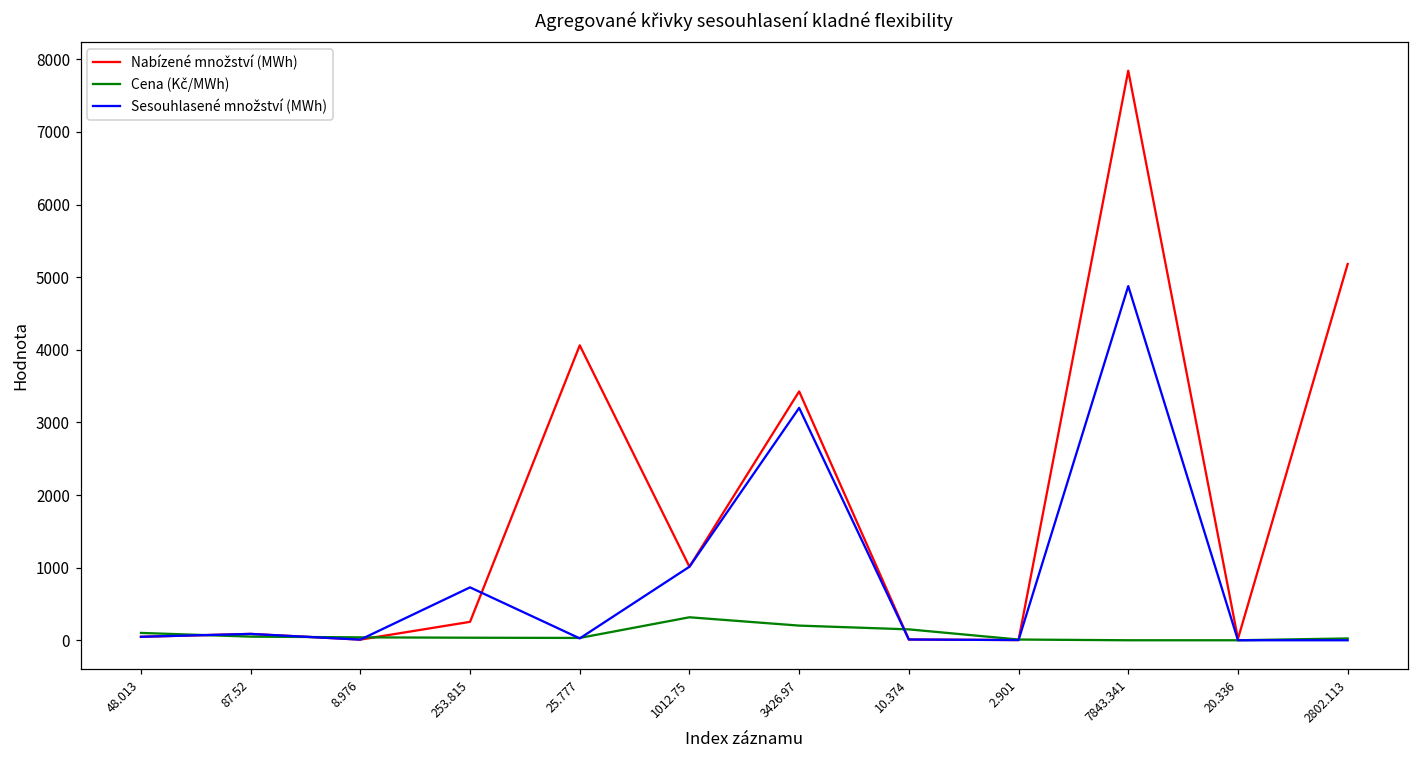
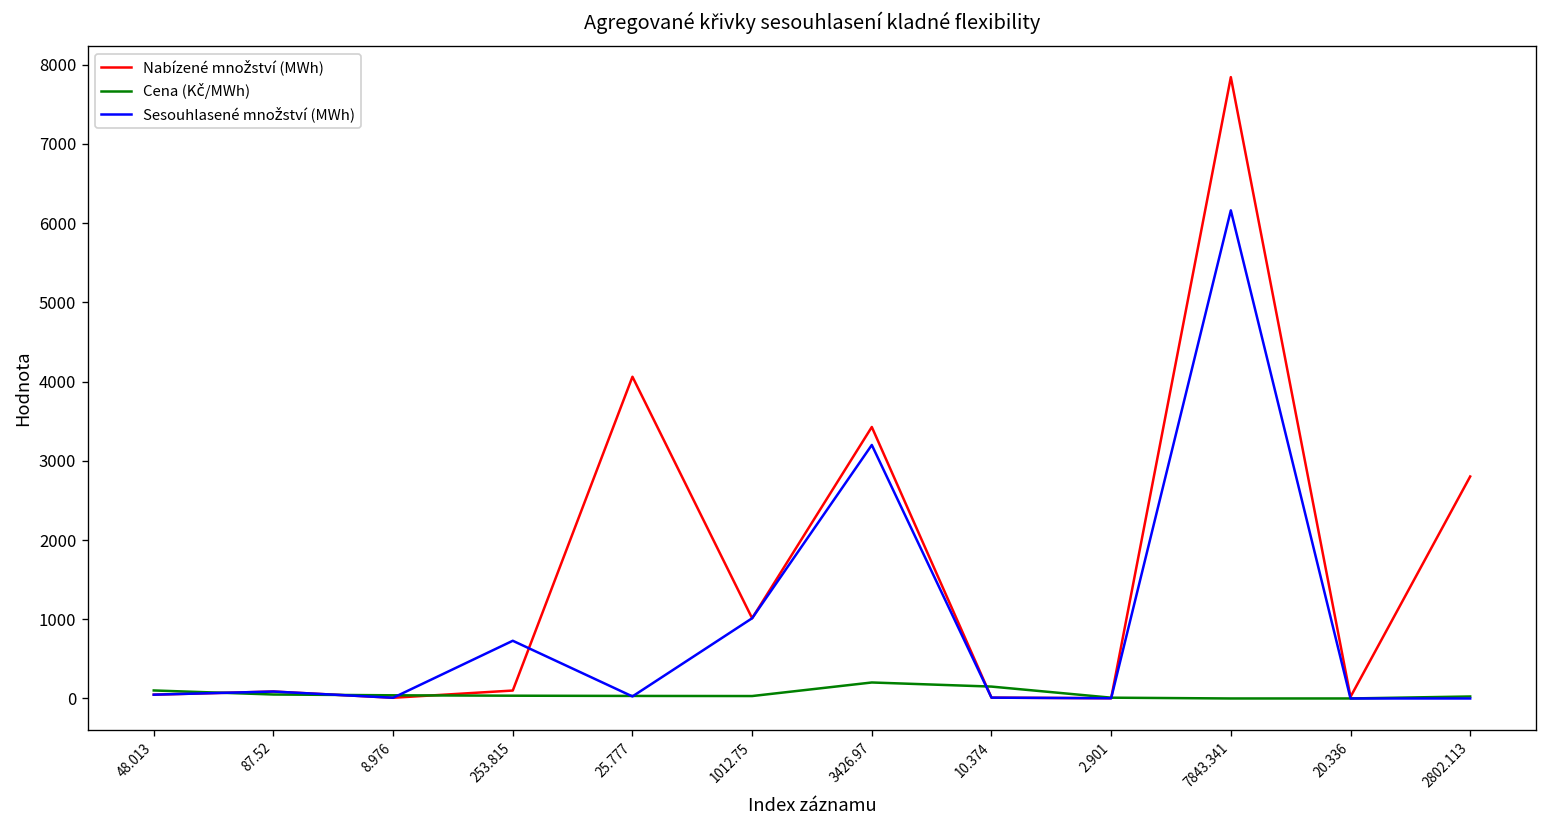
  {
    "Nabízené množství (MWh)": {
-     "253.815": 300,
+     "253.815": 100,
      "25.777": 4100,
      "3426.97": 3400,
      "7843.341": 7800,
-     "2802.113": 5200
+     "2802.113": 2800
    },
    "Cena (Kč/MWh)": {
      "48.013": 100,
      "253.815": 0,
-     "1012.75": 300,
+     "1012.75": 0,
      "3426.97": 200,
      "10.374": 200,
      "7843.341": 0
    },
    "Sesouhlasené množství (MWh)": {
      "253.815": 700,
      "3426.97": 3200,
-     "7843.341": 4900
+     "7843.341": 6200
    }
  }
